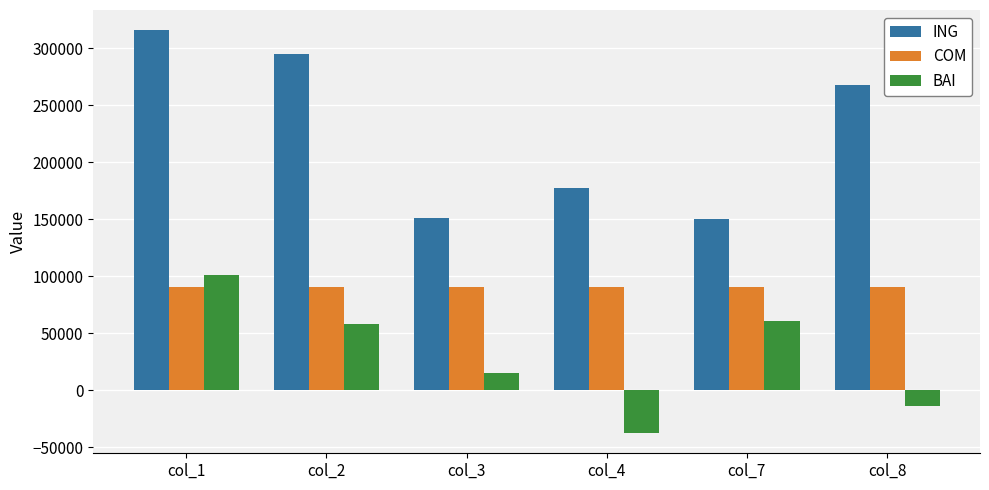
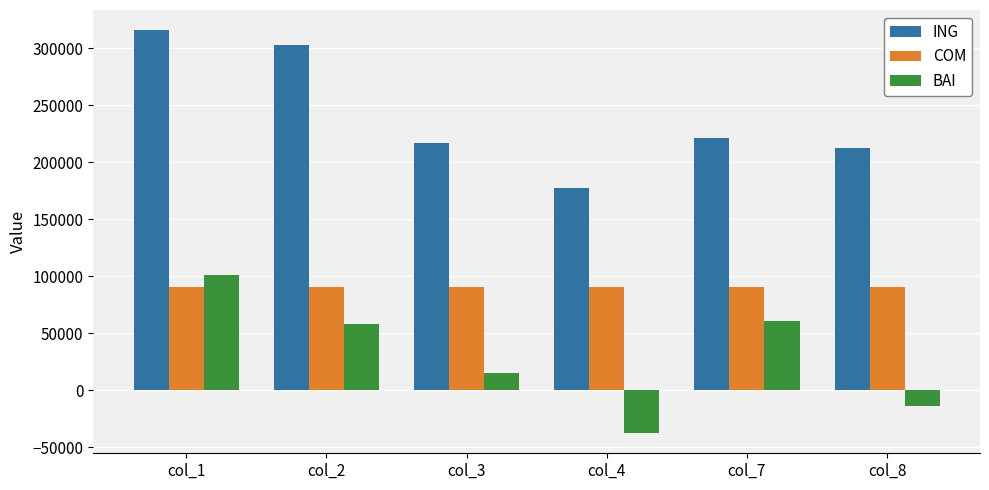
  {
    "ING": {
      "col_1": 316000,
-     "col_2": 295000,
-     "col_3": 151000,
+     "col_2": 303000,
+     "col_3": 217000,
      "col_4": 178000,
-     "col_7": 150000,
-     "col_8": 268000
+     "col_7": 222000,
+     "col_8": 213000
    },
    "COM": {
      "col_1": 90000,
      "col_2": 90000,
      "col_3": 90000,
      "col_4": 90000,
      "col_7": 90000,
      "col_8": 90000
    },
    "BAI": {
      "col_1": 101000,
      "col_2": 58000,
      "col_3": 15000,
      "col_4": -38000,
      "col_7": 61000,
      "col_8": -14000
    }
  }
